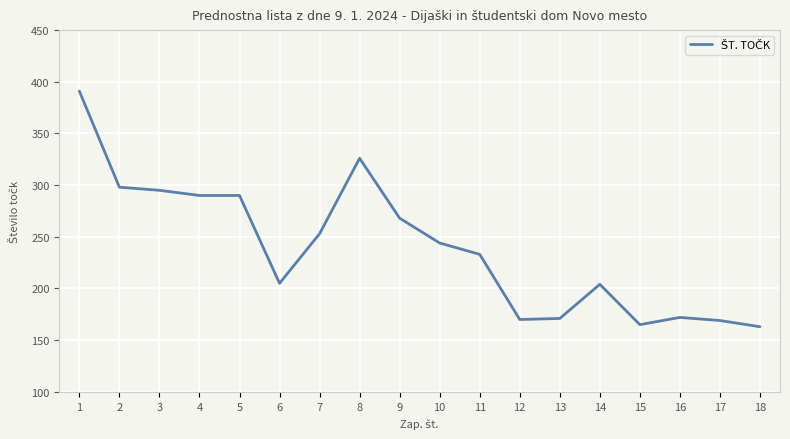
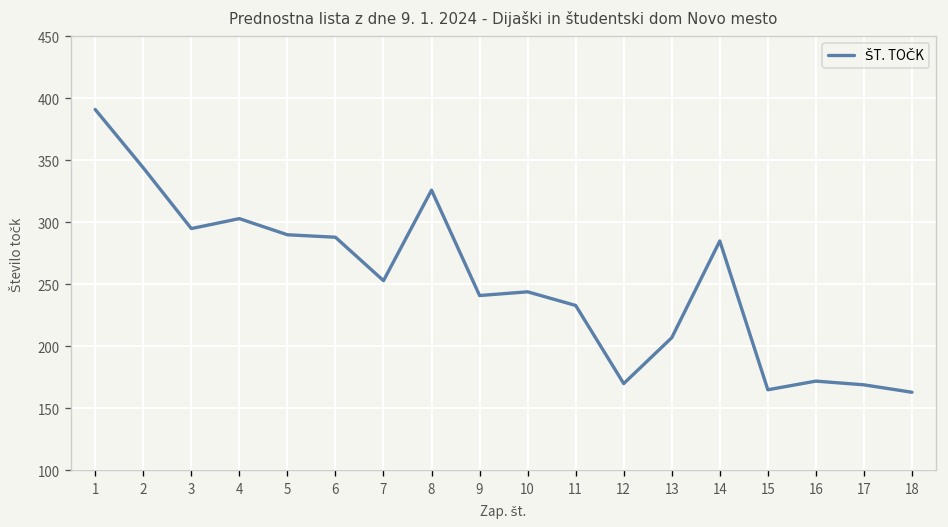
  {
    "1": 391,
-   "2": 298,
+   "2": 344,
    "3": 295,
-   "4": 290,
+   "4": 303,
    "5": 290,
-   "6": 205,
+   "6": 288,
    "7": 253,
    "8": 326,
-   "9": 268,
+   "9": 241,
    "10": 244,
    "11": 233,
    "12": 170,
-   "13": 171,
-   "14": 204,
+   "13": 207,
+   "14": 285,
    "15": 165,
    "16": 172,
    "17": 169,
    "18": 163
  }
